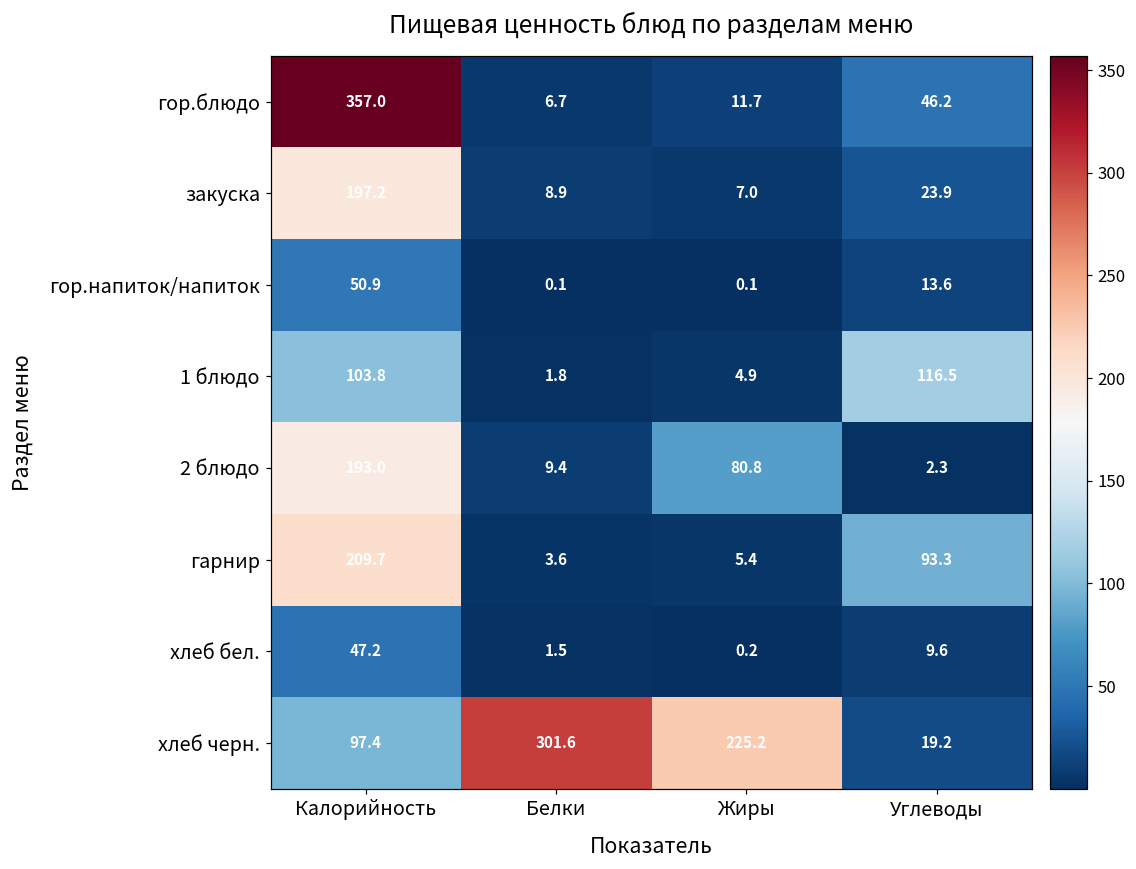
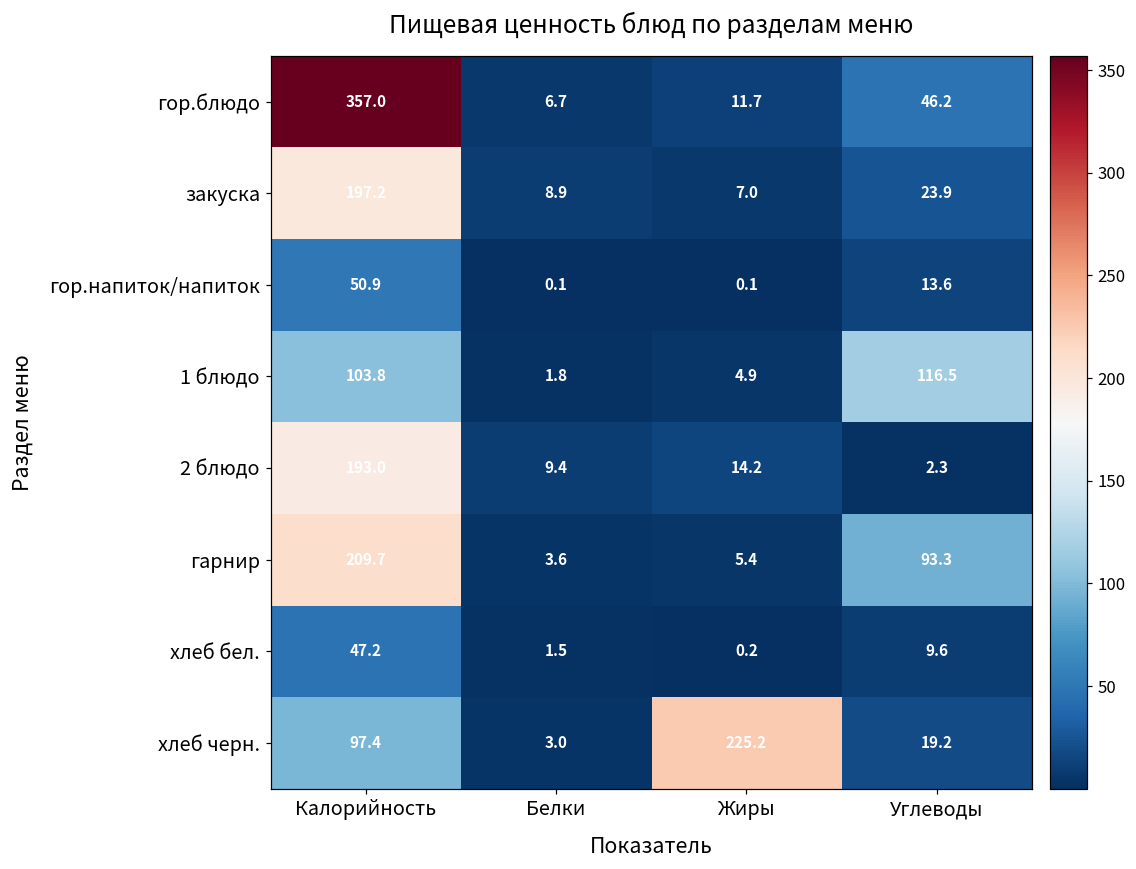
  {
    "гор.блюдо": {
      "Калорийность": 357.0,
      "Белки": 6.7,
      "Жиры": 11.7,
      "Углеводы": 46.2
    },
    "закуска": {
      "Белки": 8.9,
      "Жиры": 7.0,
      "Углеводы": 23.9
    },
    "гор.напиток/напиток": {
      "Калорийность": 50.9,
      "Белки": 0.1,
      "Жиры": 0.1,
      "Углеводы": 13.6
    },
    "1 блюдо": {
      "Калорийность": 103.8,
      "Белки": 1.8,
      "Жиры": 4.9,
      "Углеводы": 116.5
    },
    "2 блюдо": {
      "Белки": 9.4,
-     "Жиры": 80.8,
+     "Жиры": 14.2,
      "Углеводы": 2.3
    },
    "гарнир": {
      "Калорийность": 209.7,
      "Белки": 3.6,
      "Жиры": 5.4,
      "Углеводы": 93.3
    },
    "хлеб бел.": {
      "Калорийность": 47.2,
      "Белки": 1.5,
      "Жиры": 0.2,
      "Углеводы": 9.6
    },
    "хлеб черн.": {
      "Калорийность": 97.4,
-     "Белки": 301.6,
+     "Белки": 3.0,
      "Жиры": 225.2,
      "Углеводы": 19.2
    }
  }
